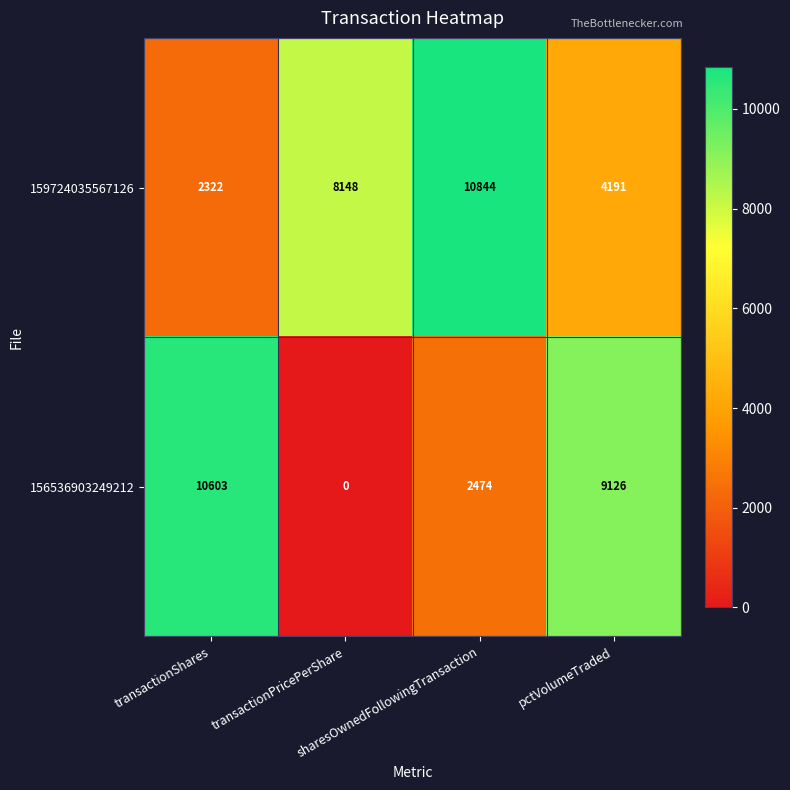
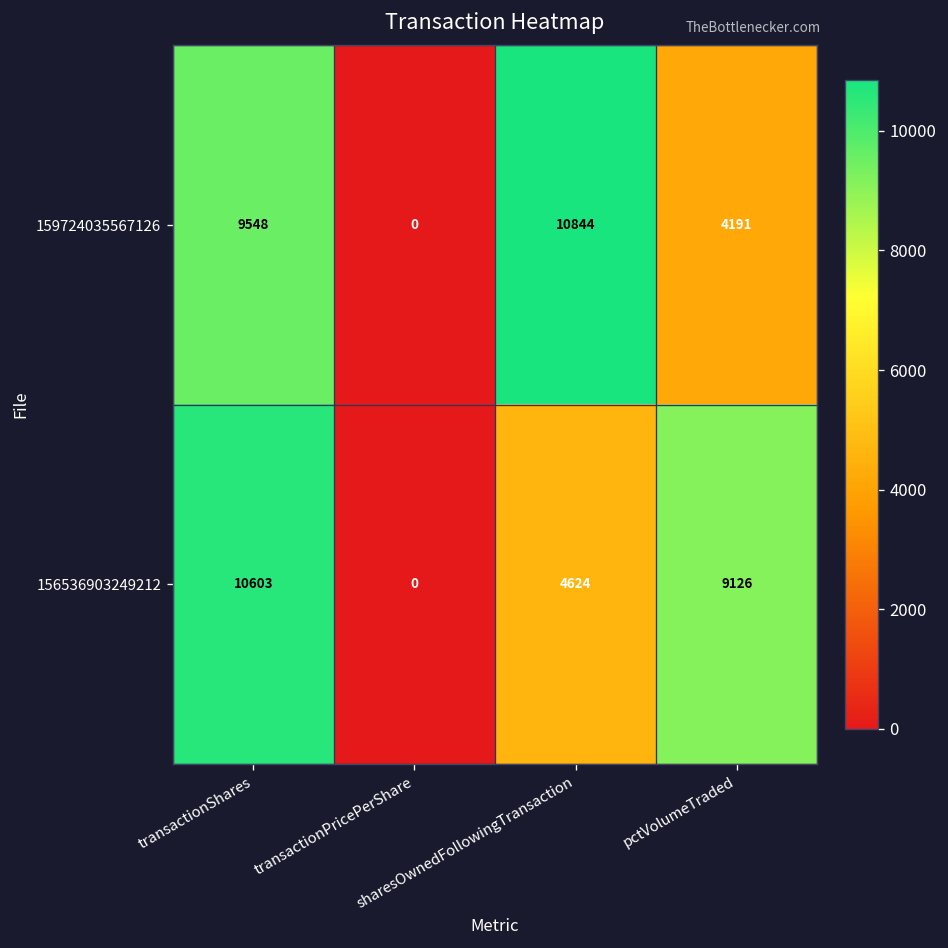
  {
    "159724035567126": {
-     "transactionShares": 2322,
-     "transactionPricePerShare": 8148,
+     "transactionShares": 9548,
+     "transactionPricePerShare": 0,
      "sharesOwnedFollowingTransaction": 10844,
      "pctVolumeTraded": 4191
    },
    "156536903249212": {
      "transactionShares": 10603,
      "transactionPricePerShare": 0,
-     "sharesOwnedFollowingTransaction": 2474,
+     "sharesOwnedFollowingTransaction": 4624,
      "pctVolumeTraded": 9126
    }
  }
